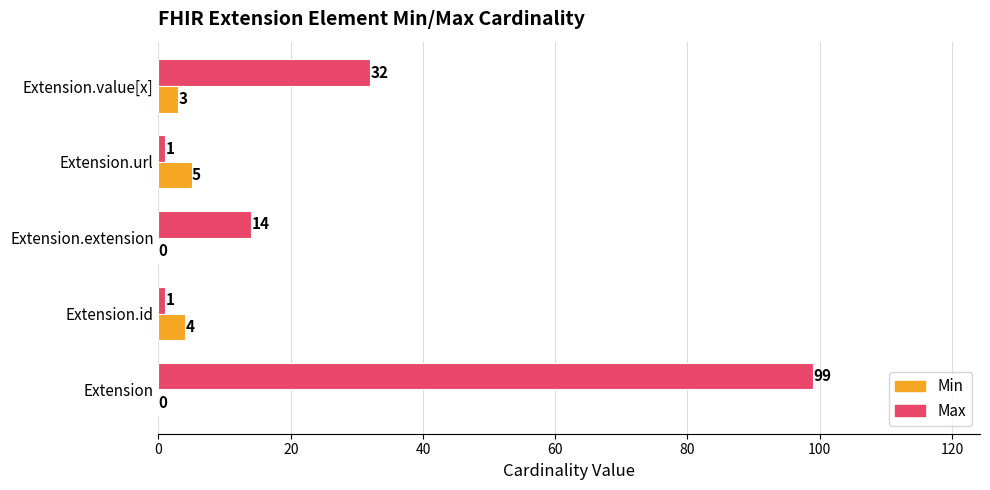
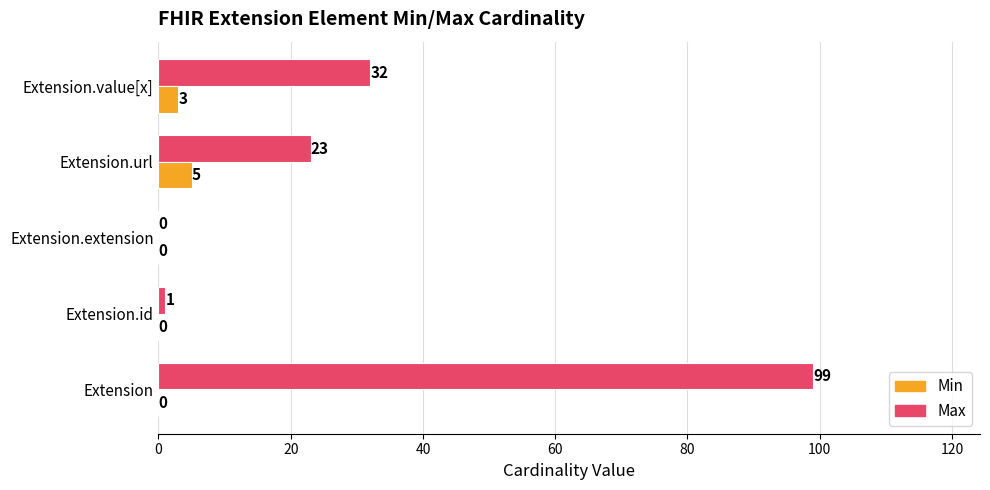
  {
    "Max": {
      "Extension.value[x]": 32,
-     "Extension.url": 1,
-     "Extension.extension": 14,
+     "Extension.url": 23,
+     "Extension.extension": 0,
      "Extension.id": 1,
      "Extension": 99
    },
    "Min": {
      "Extension.value[x]": 3,
      "Extension.url": 5,
      "Extension.extension": 0,
-     "Extension.id": 4,
+     "Extension.id": 0,
      "Extension": 0
    }
  }
